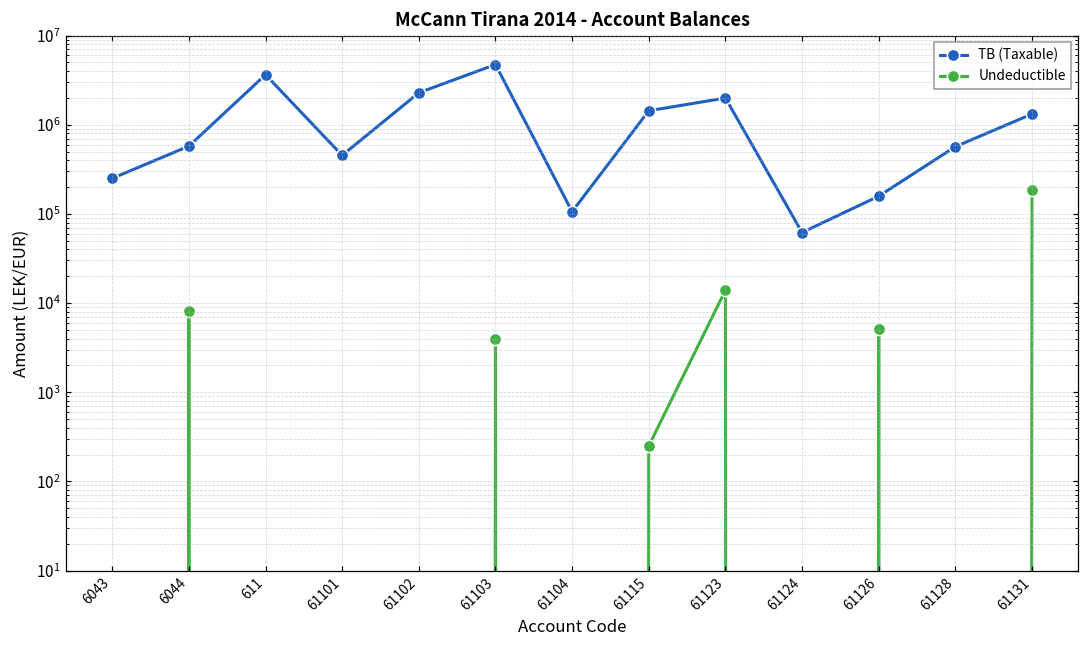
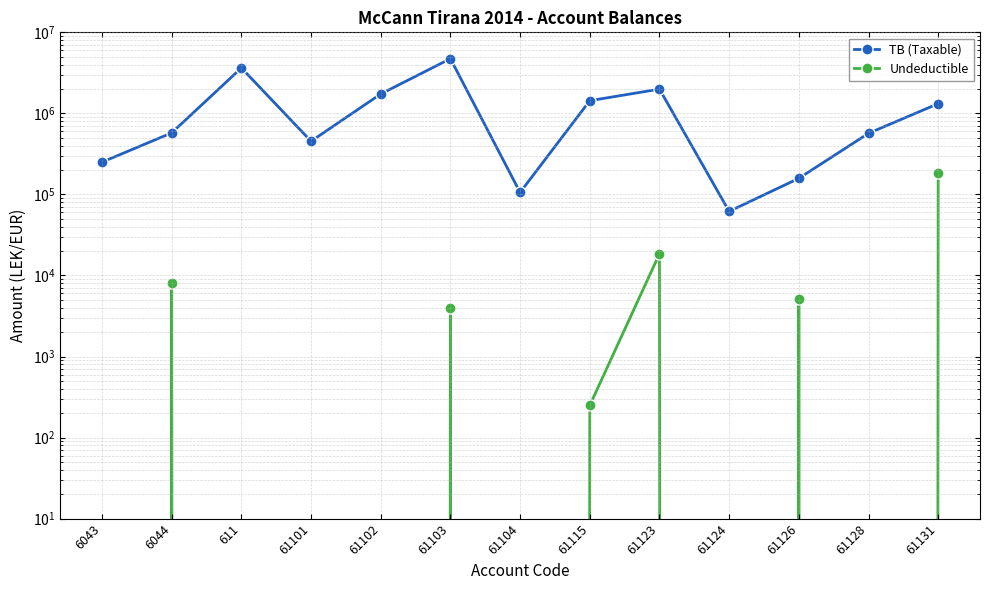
  {
    "TB (Taxable)": {
      "6043": 250000,
      "6044": 600000,
      "611": 4000000,
      "61101": 500000,
-     "61102": 2300000,
+     "61102": 1700000,
      "61103": 5000000,
      "61104": 110000,
      "61115": 1400000,
      "61123": 2000000,
      "61124": 60000,
      "61126": 160000,
      "61128": 600000,
      "61131": 1300000
    },
    "Undeductible": {
      "6044": 8000,
      "61103": 4000,
      "61115": 250,
-     "61123": 14000,
+     "61123": 19000,
      "61126": 5000,
      "61131": 190000
    }
  }
